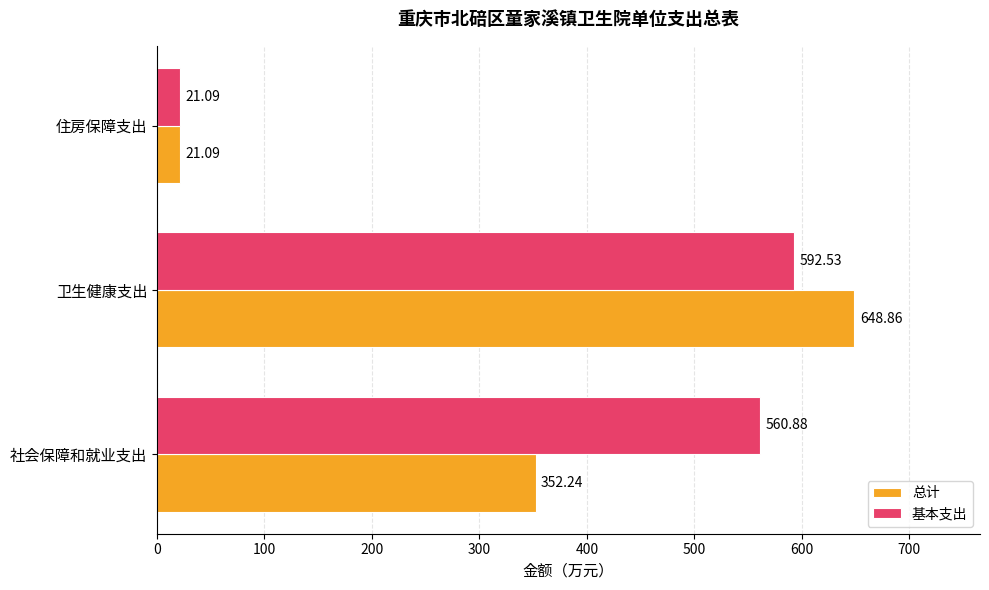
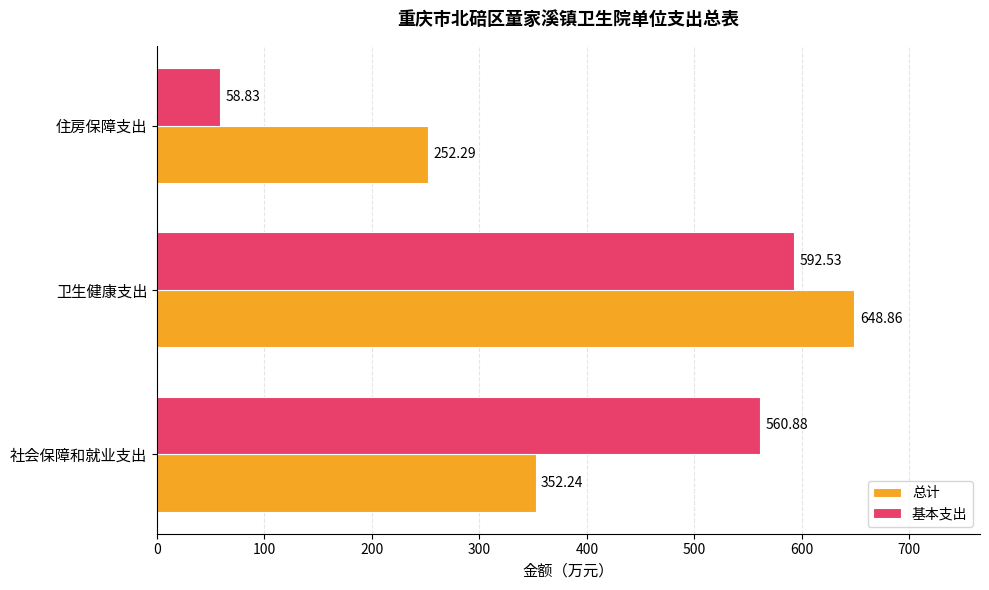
  {
    "总计": {
-     "住房保障支出": 21.09,
+     "住房保障支出": 252.29,
      "卫生健康支出": 648.86,
      "社会保障和就业支出": 352.24
    },
    "基本支出": {
-     "住房保障支出": 21.09,
+     "住房保障支出": 58.83,
      "卫生健康支出": 592.53,
      "社会保障和就业支出": 560.88
    }
  }
